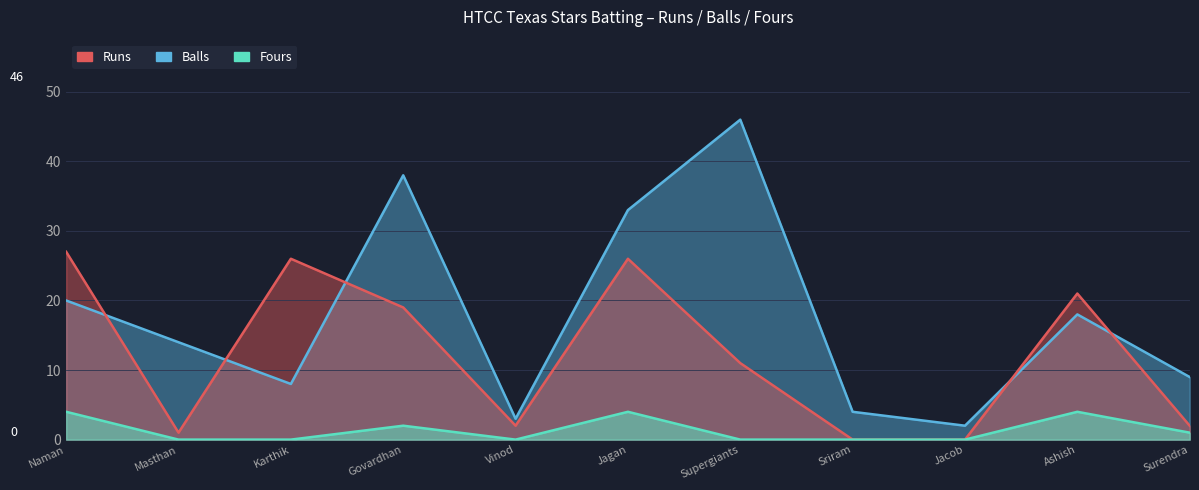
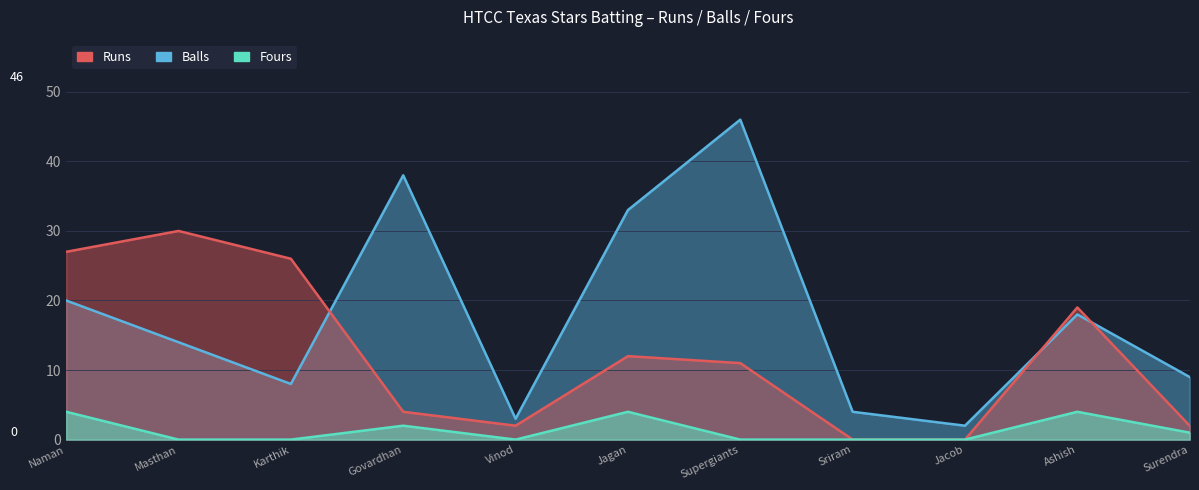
  {
    "Runs": {
      "Naman": 27,
-     "Masthan": 1,
+     "Masthan": 30,
      "Karthik": 26,
-     "Govardhan": 19,
+     "Govardhan": 4,
      "Vinod": 2,
-     "Jagan": 26,
+     "Jagan": 12,
      "Supergiants": 11,
-     "Ashish": 21,
+     "Ashish": 19,
      "Surendra": 2
    }
  }
